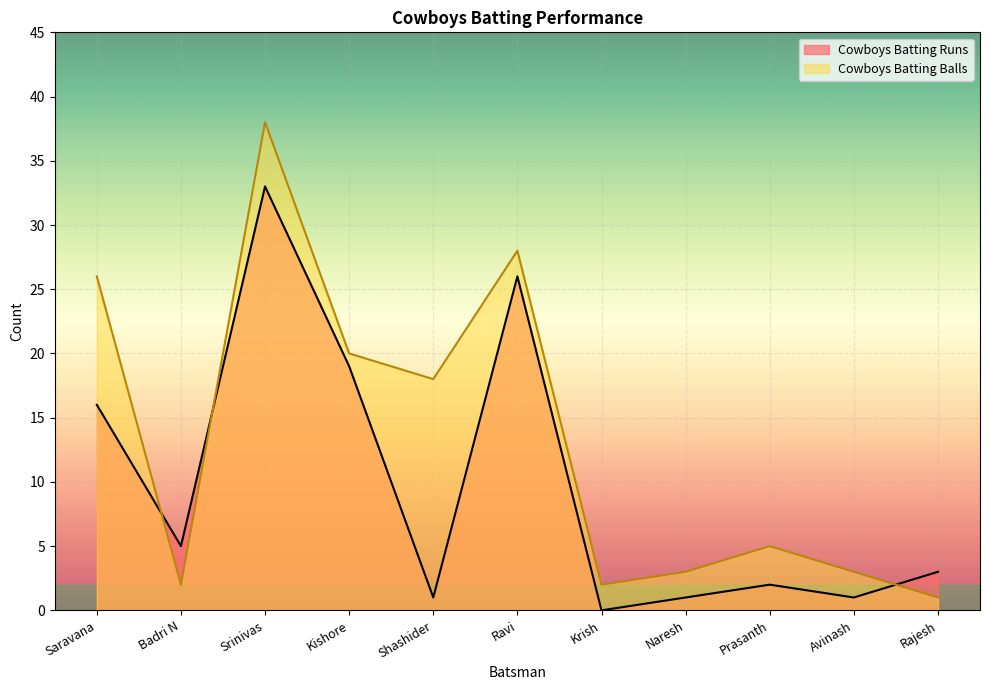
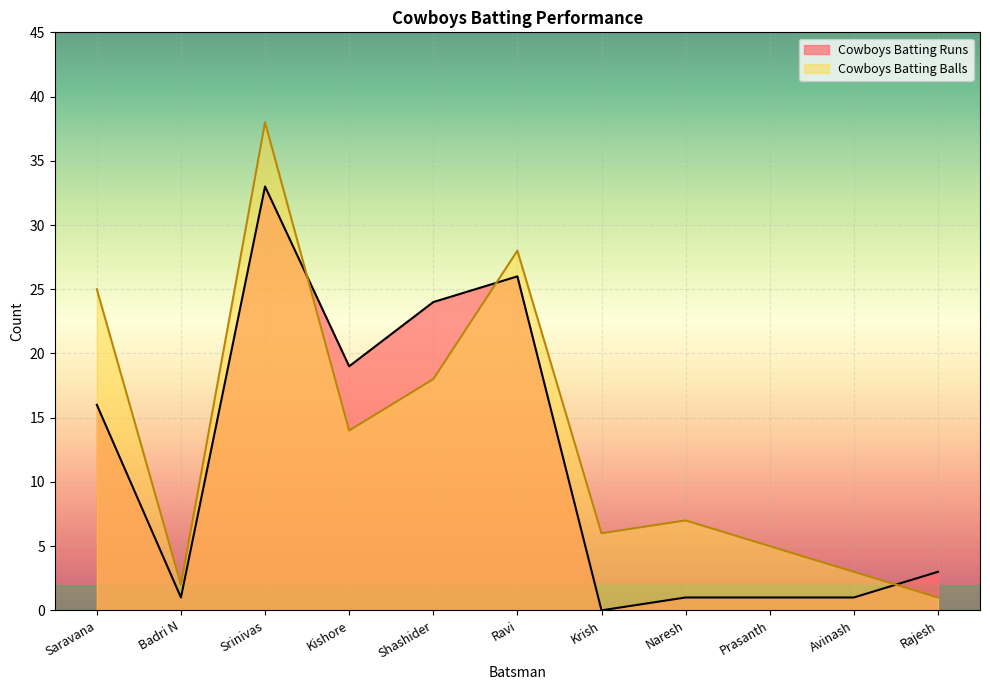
  {
    "Cowboys Batting Runs": {
      "Saravana": 16,
-     "Badri N": 5,
+     "Badri N": 1,
      "Srinivas": 33,
      "Kishore": 19,
-     "Shashider": 1,
+     "Shashider": 24,
      "Ravi": 26,
      "Krish": 0,
      "Naresh": 1,
-     "Prasanth": 2,
+     "Prasanth": 1,
      "Avinash": 1,
      "Rajesh": 3
    },
    "Cowboys Batting Balls": {
-     "Saravana": 26,
+     "Saravana": 25,
      "Badri N": 2,
      "Srinivas": 38,
-     "Kishore": 20,
+     "Kishore": 14,
      "Shashider": 18,
      "Ravi": 28,
-     "Krish": 2,
-     "Naresh": 3,
+     "Krish": 6,
+     "Naresh": 7,
      "Prasanth": 5,
      "Avinash": 3,
      "Rajesh": 1
    }
  }
